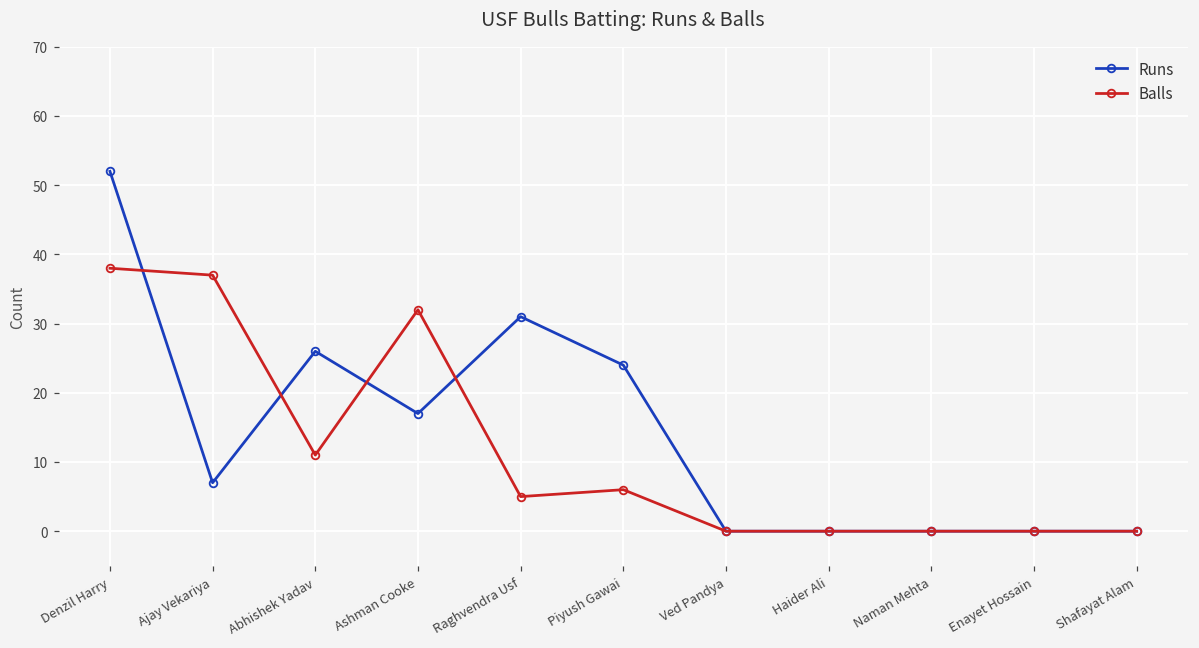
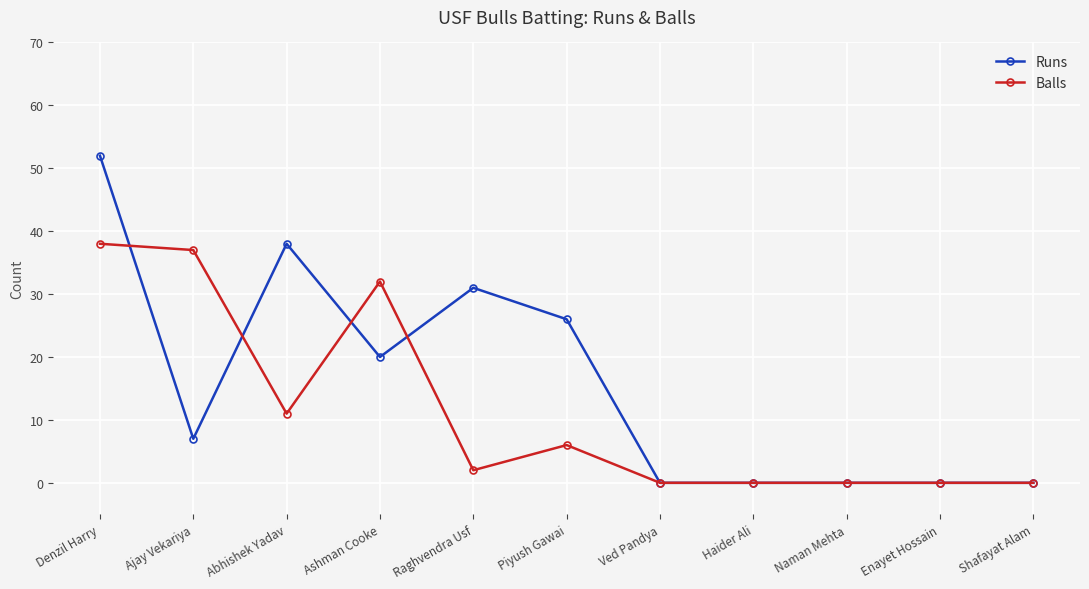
  {
    "Runs": {
      "Denzil Harry": 52,
      "Ajay Vekariya": 7,
-     "Abhishek Yadav": 26,
-     "Ashman Cooke": 17,
+     "Abhishek Yadav": 38,
+     "Ashman Cooke": 20,
      "Raghvendra Usf": 31,
-     "Piyush Gawai": 24
+     "Piyush Gawai": 26
    },
    "Balls": {
      "Denzil Harry": 38,
      "Ajay Vekariya": 37,
      "Abhishek Yadav": 11,
      "Ashman Cooke": 32,
-     "Raghvendra Usf": 5,
+     "Raghvendra Usf": 2,
      "Piyush Gawai": 6
    }
  }
